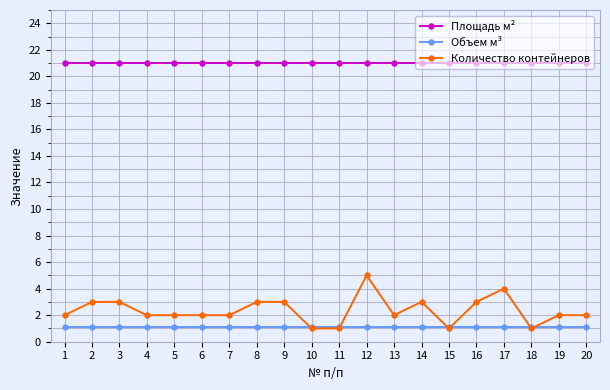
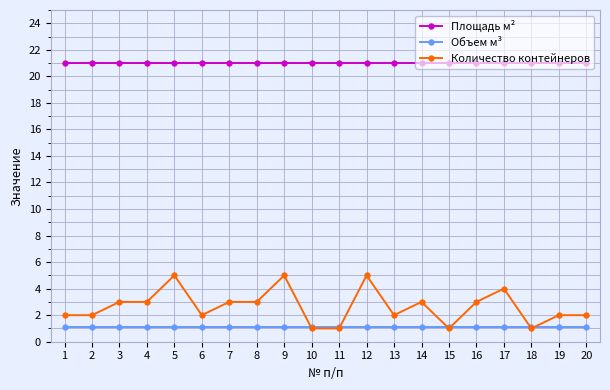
  {
    "Площадь м²": {
      "1": 21,
      "2": 21,
      "3": 21,
      "4": 21,
      "5": 21,
      "6": 21,
      "7": 21,
      "8": 21,
      "9": 21,
      "10": 21,
      "11": 21,
      "12": 21,
      "13": 21
    },
    "Объем м³": {
      "1": 1,
      "2": 1,
      "3": 1,
      "4": 1,
      "5": 1,
      "6": 1,
      "7": 1,
      "8": 1,
      "9": 1,
      "12": 1,
      "13": 1,
      "14": 1,
      "16": 1,
      "17": 1,
      "19": 1,
      "20": 1
    },
    "Количество контейнеров": {
      "1": 2,
-     "2": 3,
+     "2": 2,
      "3": 3,
-     "4": 2,
-     "5": 2,
+     "4": 3,
+     "5": 5,
      "6": 2,
-     "7": 2,
+     "7": 3,
      "8": 3,
-     "9": 3,
+     "9": 5,
      "12": 5,
      "13": 2,
      "14": 3,
      "16": 3,
      "17": 4,
      "19": 2,
      "20": 2
    }
  }
